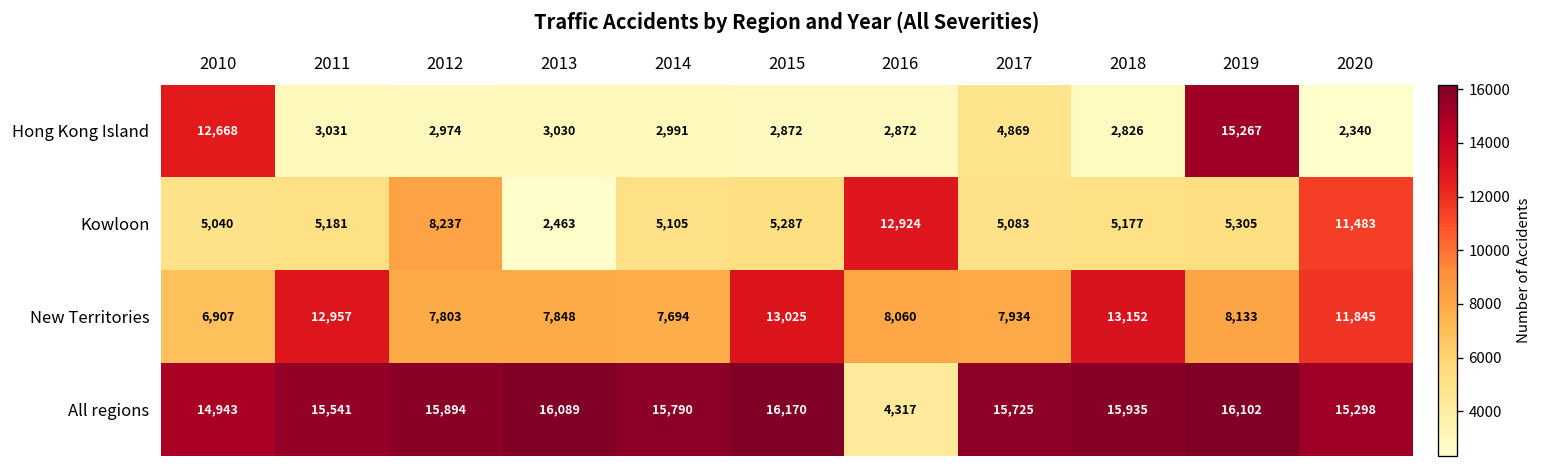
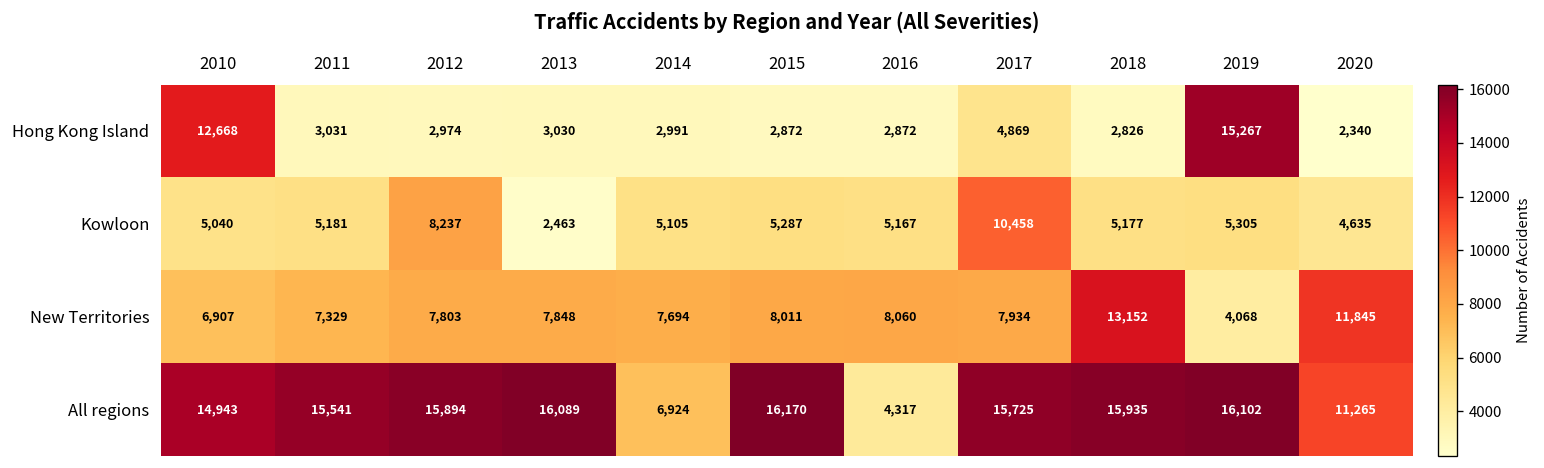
  {
    "Hong Kong Island": {
      "2010": "12,668",
      "2011": "3,031",
      "2012": "2,974",
      "2013": "3,030",
      "2014": "2,991",
      "2015": "2,872",
      "2016": "2,872",
      "2017": "4,869",
      "2018": "2,826",
      "2019": "15,267",
      "2020": "2,340"
    },
    "Kowloon": {
      "2010": "5,040",
      "2011": "5,181",
      "2012": "8,237",
      "2013": "2,463",
      "2014": "5,105",
      "2015": "5,287",
-     "2016": "12,924",
-     "2017": "5,083",
+     "2016": "5,167",
+     "2017": "10,458",
      "2018": "5,177",
      "2019": "5,305",
-     "2020": "11,483"
+     "2020": "4,635"
    },
    "New Territories": {
      "2010": "6,907",
-     "2011": "12,957",
+     "2011": "7,329",
      "2012": "7,803",
      "2013": "7,848",
      "2014": "7,694",
-     "2015": "13,025",
+     "2015": "8,011",
      "2016": "8,060",
      "2017": "7,934",
      "2018": "13,152",
-     "2019": "8,133",
+     "2019": "4,068",
      "2020": "11,845"
    },
    "All regions": {
      "2010": "14,943",
      "2011": "15,541",
      "2012": "15,894",
      "2013": "16,089",
-     "2014": "15,790",
+     "2014": "6,924",
      "2015": "16,170",
      "2016": "4,317",
      "2017": "15,725",
      "2018": "15,935",
      "2019": "16,102",
-     "2020": "15,298"
+     "2020": "11,265"
    }
  }
